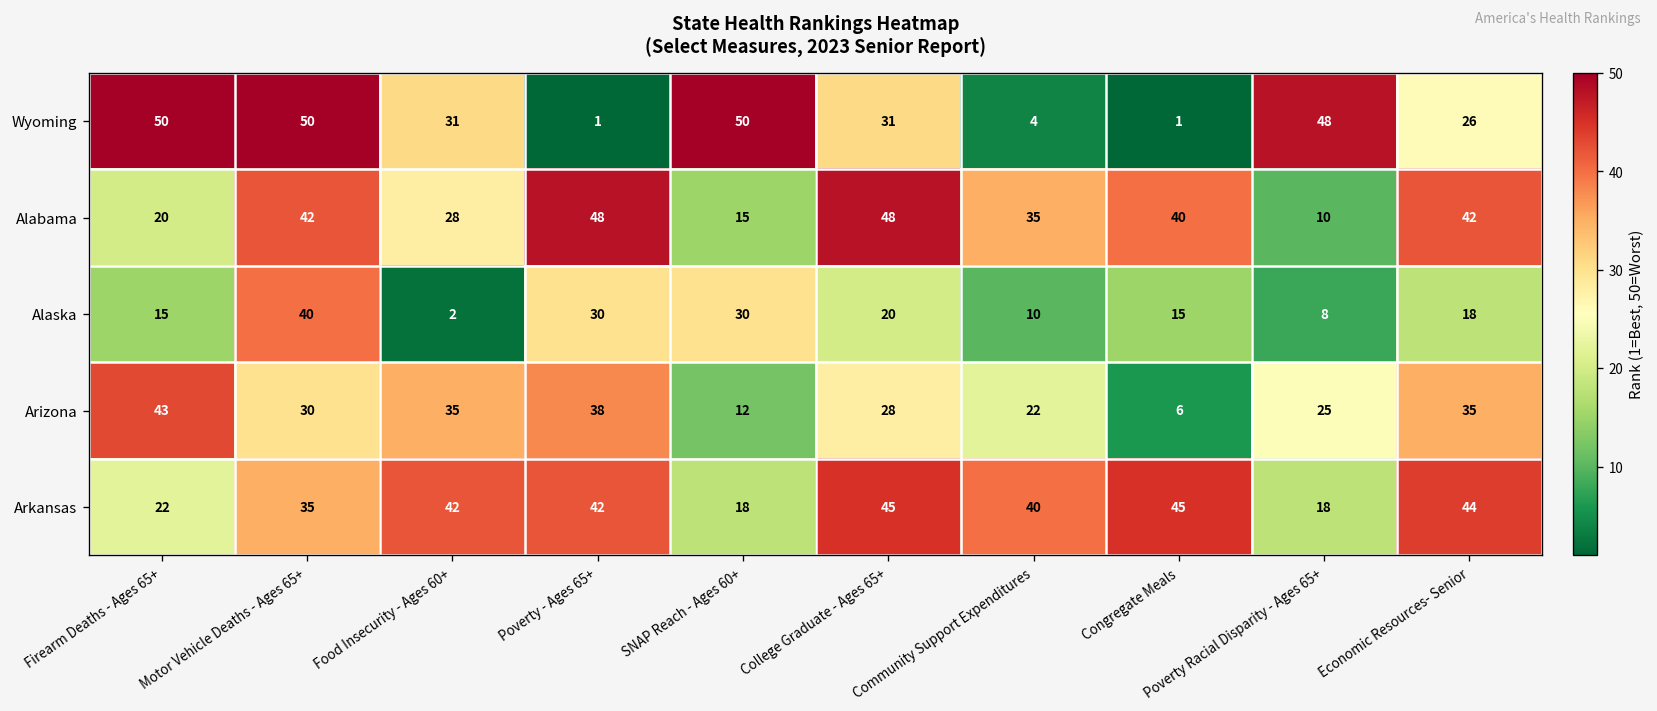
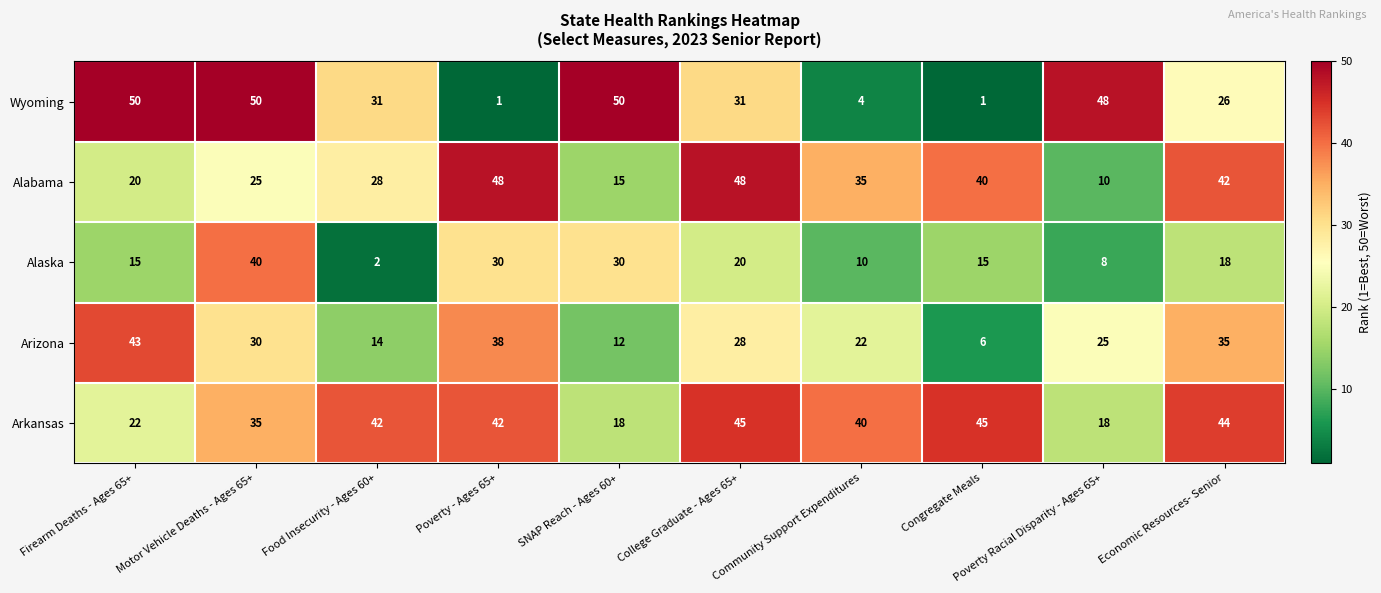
  {
    "Wyoming": {
      "Firearm Deaths - Ages 65+": 50,
      "Motor Vehicle Deaths - Ages 65+": 50,
      "Food Insecurity - Ages 60+": 31,
      "Poverty - Ages 65+": 1,
      "SNAP Reach - Ages 60+": 50,
      "College Graduate - Ages 65+": 31,
      "Community Support Expenditures": 4,
      "Congregate Meals": 1,
      "Poverty Racial Disparity - Ages 65+": 48,
      "Economic Resources- Senior": 26
    },
    "Alabama": {
      "Firearm Deaths - Ages 65+": 20,
-     "Motor Vehicle Deaths - Ages 65+": 42,
+     "Motor Vehicle Deaths - Ages 65+": 25,
      "Food Insecurity - Ages 60+": 28,
      "Poverty - Ages 65+": 48,
      "SNAP Reach - Ages 60+": 15,
      "College Graduate - Ages 65+": 48,
      "Community Support Expenditures": 35,
      "Congregate Meals": 40,
      "Poverty Racial Disparity - Ages 65+": 10,
      "Economic Resources- Senior": 42
    },
    "Alaska": {
      "Firearm Deaths - Ages 65+": 15,
      "Motor Vehicle Deaths - Ages 65+": 40,
      "Food Insecurity - Ages 60+": 2,
      "Poverty - Ages 65+": 30,
      "SNAP Reach - Ages 60+": 30,
      "College Graduate - Ages 65+": 20,
      "Community Support Expenditures": 10,
      "Congregate Meals": 15,
      "Poverty Racial Disparity - Ages 65+": 8,
      "Economic Resources- Senior": 18
    },
    "Arizona": {
      "Firearm Deaths - Ages 65+": 43,
      "Motor Vehicle Deaths - Ages 65+": 30,
-     "Food Insecurity - Ages 60+": 35,
+     "Food Insecurity - Ages 60+": 14,
      "Poverty - Ages 65+": 38,
      "SNAP Reach - Ages 60+": 12,
      "College Graduate - Ages 65+": 28,
      "Community Support Expenditures": 22,
      "Congregate Meals": 6,
      "Poverty Racial Disparity - Ages 65+": 25,
      "Economic Resources- Senior": 35
    },
    "Arkansas": {
      "Firearm Deaths - Ages 65+": 22,
      "Motor Vehicle Deaths - Ages 65+": 35,
      "Food Insecurity - Ages 60+": 42,
      "Poverty - Ages 65+": 42,
      "SNAP Reach - Ages 60+": 18,
      "College Graduate - Ages 65+": 45,
      "Community Support Expenditures": 40,
      "Congregate Meals": 45,
      "Poverty Racial Disparity - Ages 65+": 18,
      "Economic Resources- Senior": 44
    }
  }
